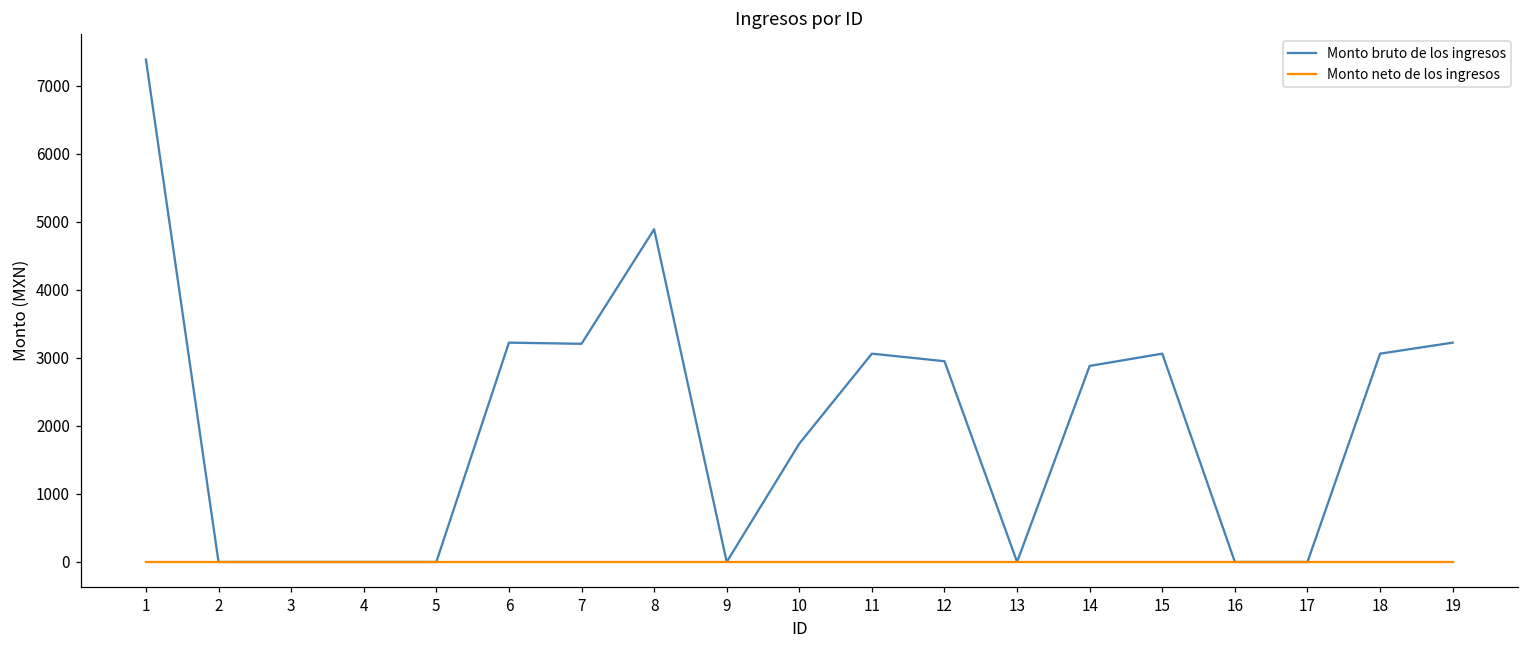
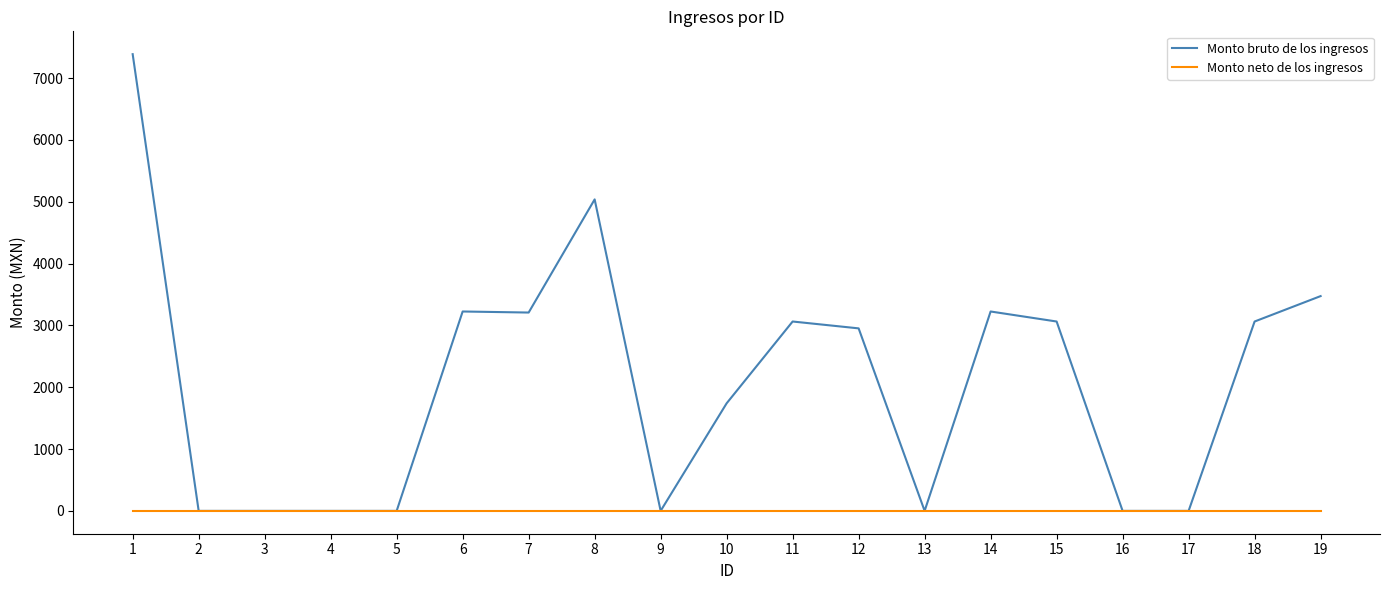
  {
    "Monto bruto de los ingresos": {
      "1": 7400,
      "6": 3200,
      "7": 3200,
-     "8": 4900,
+     "8": 5000,
      "10": 1700,
      "11": 3100,
      "12": 3000,
-     "14": 2900,
+     "14": 3200,
      "15": 3100,
      "18": 3100,
-     "19": 3200
+     "19": 3500
    },
    "Monto neto de los ingresos": {
      "1": 0,
      "6": 0,
      "7": 0,
      "8": 0,
      "10": 0,
      "11": 0,
      "12": 0,
      "14": 0,
      "15": 0,
      "18": 0,
      "19": 0
    }
  }
